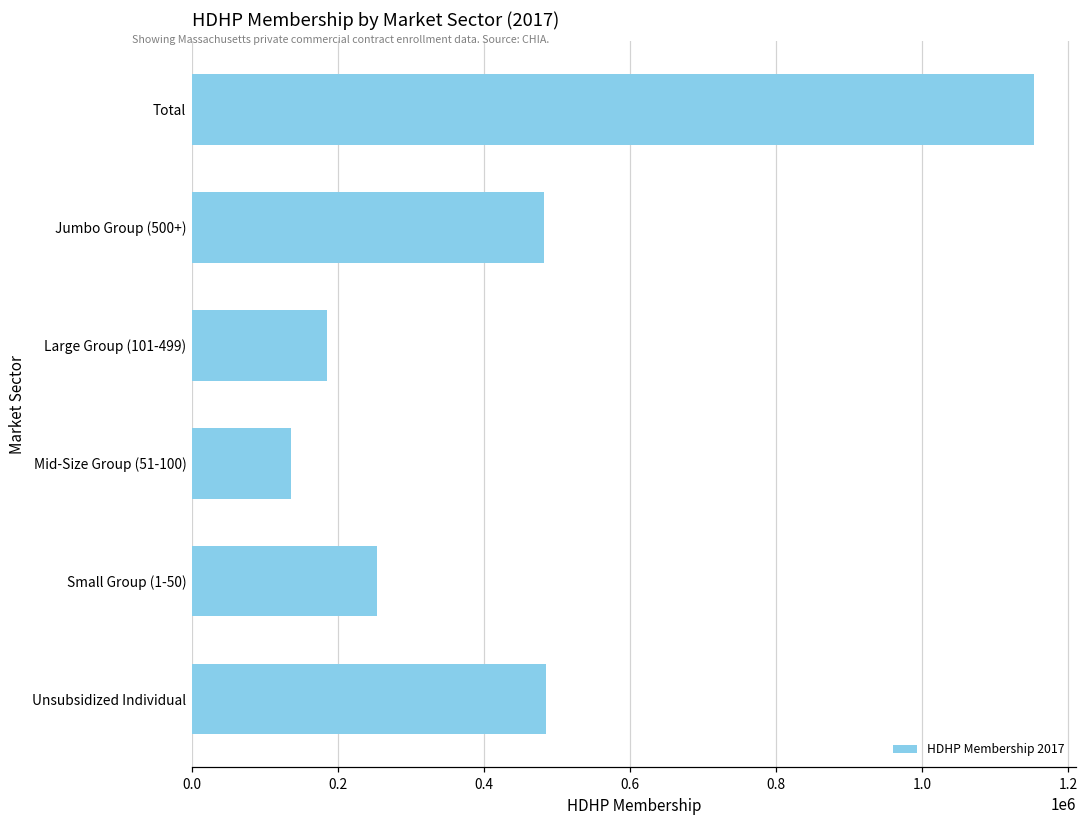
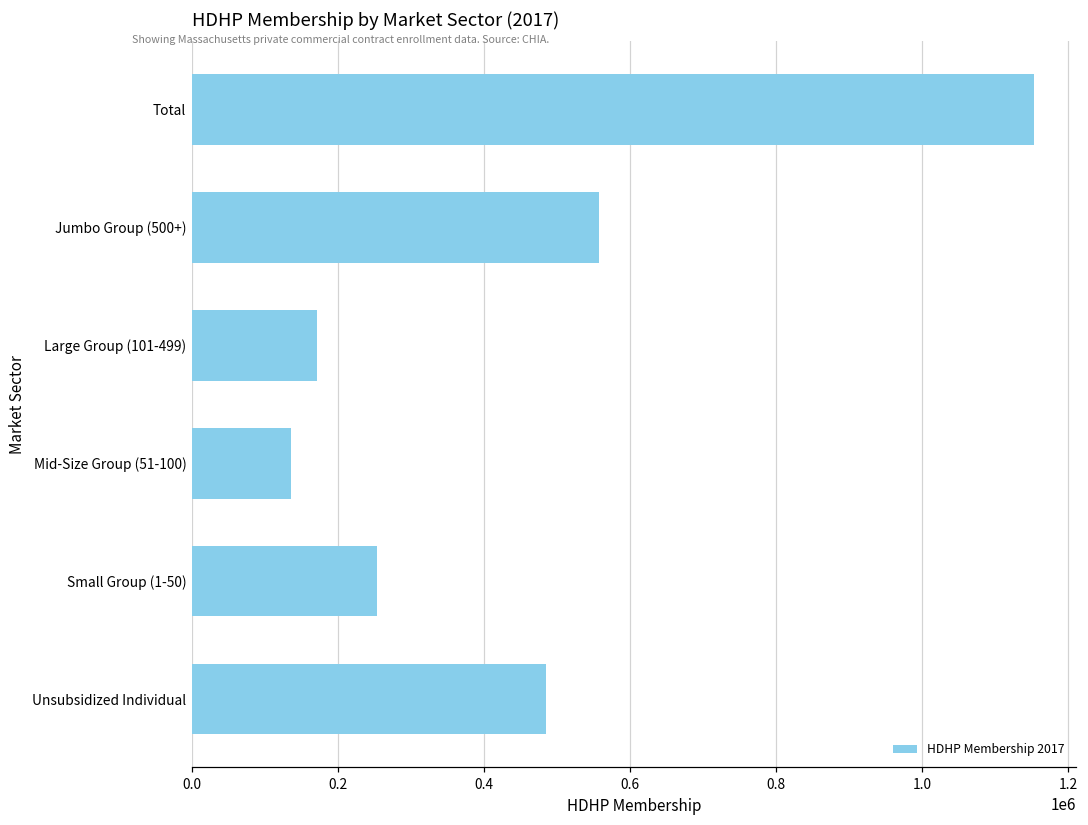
  {
    "Total": 1150000,
-   "Jumbo Group (500+)": 480000,
-   "Large Group (101-499)": 190000,
+   "Jumbo Group (500+)": 560000,
+   "Large Group (101-499)": 170000,
    "Mid-Size Group (51-100)": 140000,
    "Small Group (1-50)": 250000,
    "Unsubsidized Individual": 490000
  }
